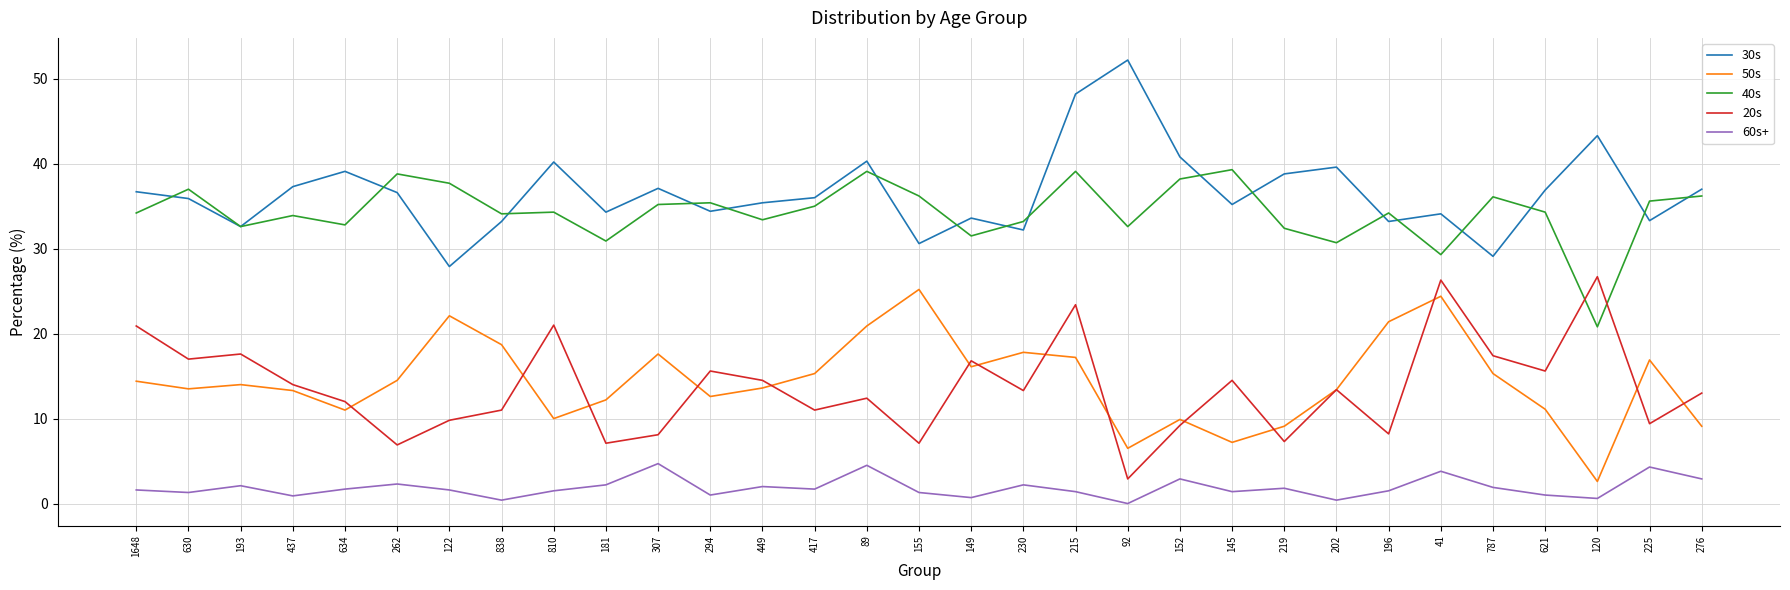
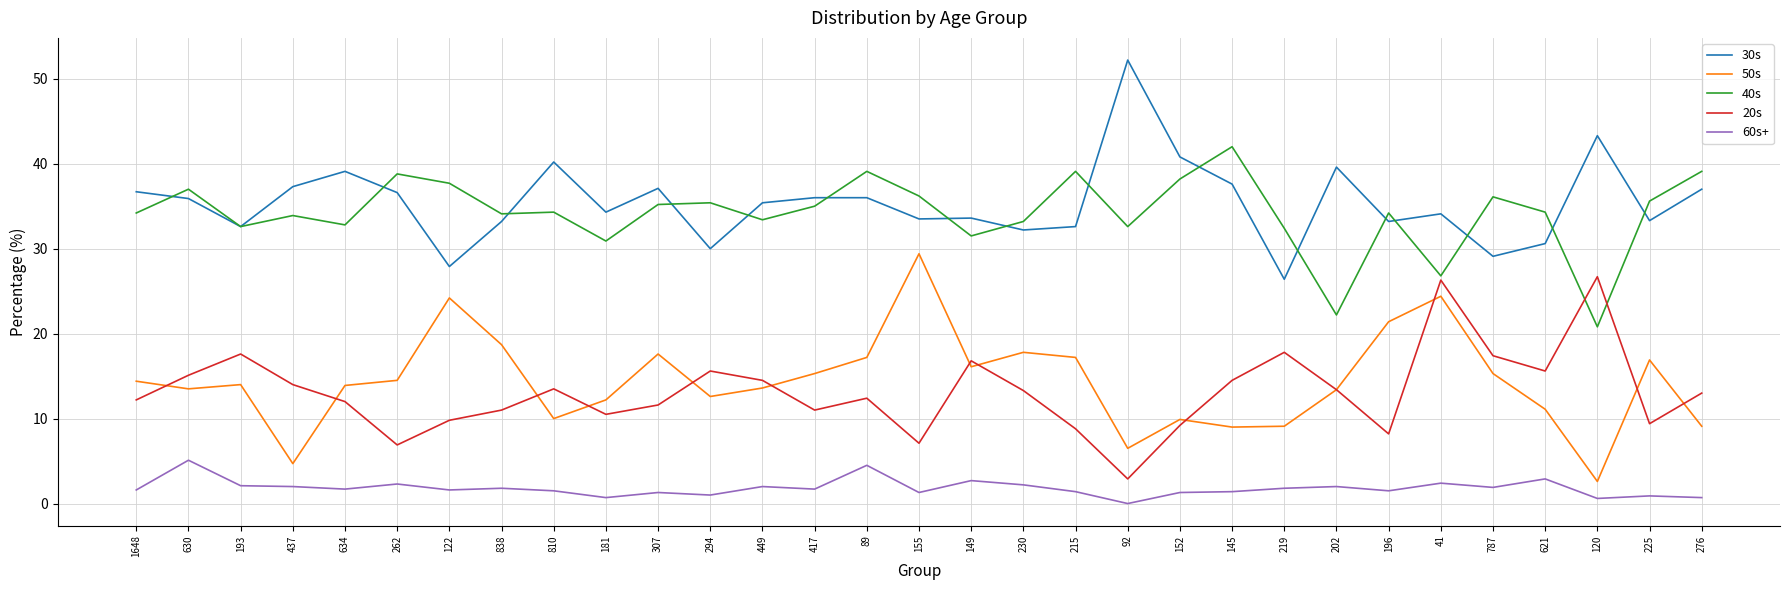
  {
    "30s": {
      "1648": 37,
      "630": 36,
      "437": 37,
      "634": 39,
      "262": 37,
      "122": 28,
      "838": 33,
      "810": 40,
      "181": 34,
      "307": 37,
-     "294": 34,
+     "294": 30,
      "449": 35,
      "417": 36,
-     "89": 40,
-     "155": 31,
+     "89": 36,
+     "155": 34,
      "149": 34,
      "230": 32,
-     "215": 48,
+     "215": 33,
      "92": 52,
      "152": 41,
-     "145": 35,
-     "219": 39,
+     "145": 38,
+     "219": 26,
      "202": 40,
      "196": 33,
      "41": 34,
      "787": 29,
-     "621": 37,
+     "621": 31,
      "120": 43,
      "225": 33,
      "276": 37
    },
    "50s": {
      "1648": 14,
      "630": 14,
      "193": 14,
-     "437": 13,
-     "634": 11,
+     "437": 5,
+     "634": 14,
      "262": 15,
-     "122": 22,
+     "122": 24,
      "838": 19,
      "810": 10,
      "181": 12,
      "307": 18,
      "294": 13,
      "449": 14,
      "417": 15,
-     "89": 21,
-     "155": 25,
+     "89": 17,
+     "155": 29,
      "149": 16,
      "230": 18,
      "215": 17,
      "92": 7,
      "152": 10,
-     "145": 7,
+     "145": 9,
      "219": 9,
      "196": 21,
      "41": 24,
      "787": 15,
      "621": 11,
      "120": 3,
      "225": 17,
      "276": 9
    },
    "40s": {
      "1648": 34,
      "630": 37,
      "437": 34,
      "634": 33,
      "262": 39,
      "122": 38,
      "838": 34,
      "810": 34,
      "181": 31,
      "307": 35,
      "294": 35,
      "449": 33,
      "417": 35,
      "89": 39,
      "155": 36,
      "149": 32,
      "230": 33,
      "215": 39,
      "92": 33,
      "152": 38,
-     "145": 39,
+     "145": 42,
      "219": 32,
-     "202": 31,
+     "202": 22,
      "196": 34,
-     "41": 29,
+     "41": 27,
      "787": 36,
      "621": 34,
      "120": 21,
      "225": 36,
-     "276": 36
+     "276": 39
    },
    "20s": {
-     "1648": 21,
-     "630": 17,
+     "1648": 12,
+     "630": 15,
      "193": 18,
      "437": 14,
      "634": 12,
      "262": 7,
      "122": 10,
      "838": 11,
-     "810": 21,
-     "181": 7,
-     "307": 8,
+     "810": 14,
+     "181": 11,
+     "307": 12,
      "294": 16,
      "449": 15,
      "417": 11,
      "89": 12,
      "155": 7,
      "149": 17,
      "230": 13,
-     "215": 23,
+     "215": 9,
      "92": 3,
      "152": 9,
      "145": 15,
-     "219": 7,
+     "219": 18,
      "196": 8,
      "41": 26,
      "787": 17,
      "621": 16,
      "120": 27,
      "225": 9,
      "276": 13
    },
    "60s+": {
      "1648": 2,
-     "630": 1,
+     "630": 5,
      "193": 2,
-     "437": 1,
+     "437": 2,
      "634": 2,
      "262": 2,
      "122": 2,
-     "838": 0,
+     "838": 2,
      "810": 2,
-     "181": 2,
-     "307": 5,
+     "181": 1,
+     "307": 1,
      "294": 1,
      "449": 2,
      "417": 2,
      "89": 5,
      "155": 1,
-     "149": 1,
+     "149": 3,
      "230": 2,
      "215": 1,
      "92": 0,
-     "152": 3,
+     "152": 1,
      "145": 1,
      "219": 2,
-     "202": 0,
+     "202": 2,
      "196": 2,
-     "41": 4,
+     "41": 2,
      "787": 2,
-     "621": 1,
+     "621": 3,
      "120": 1,
-     "225": 4,
-     "276": 3
+     "225": 1,
+     "276": 1
    }
  }
